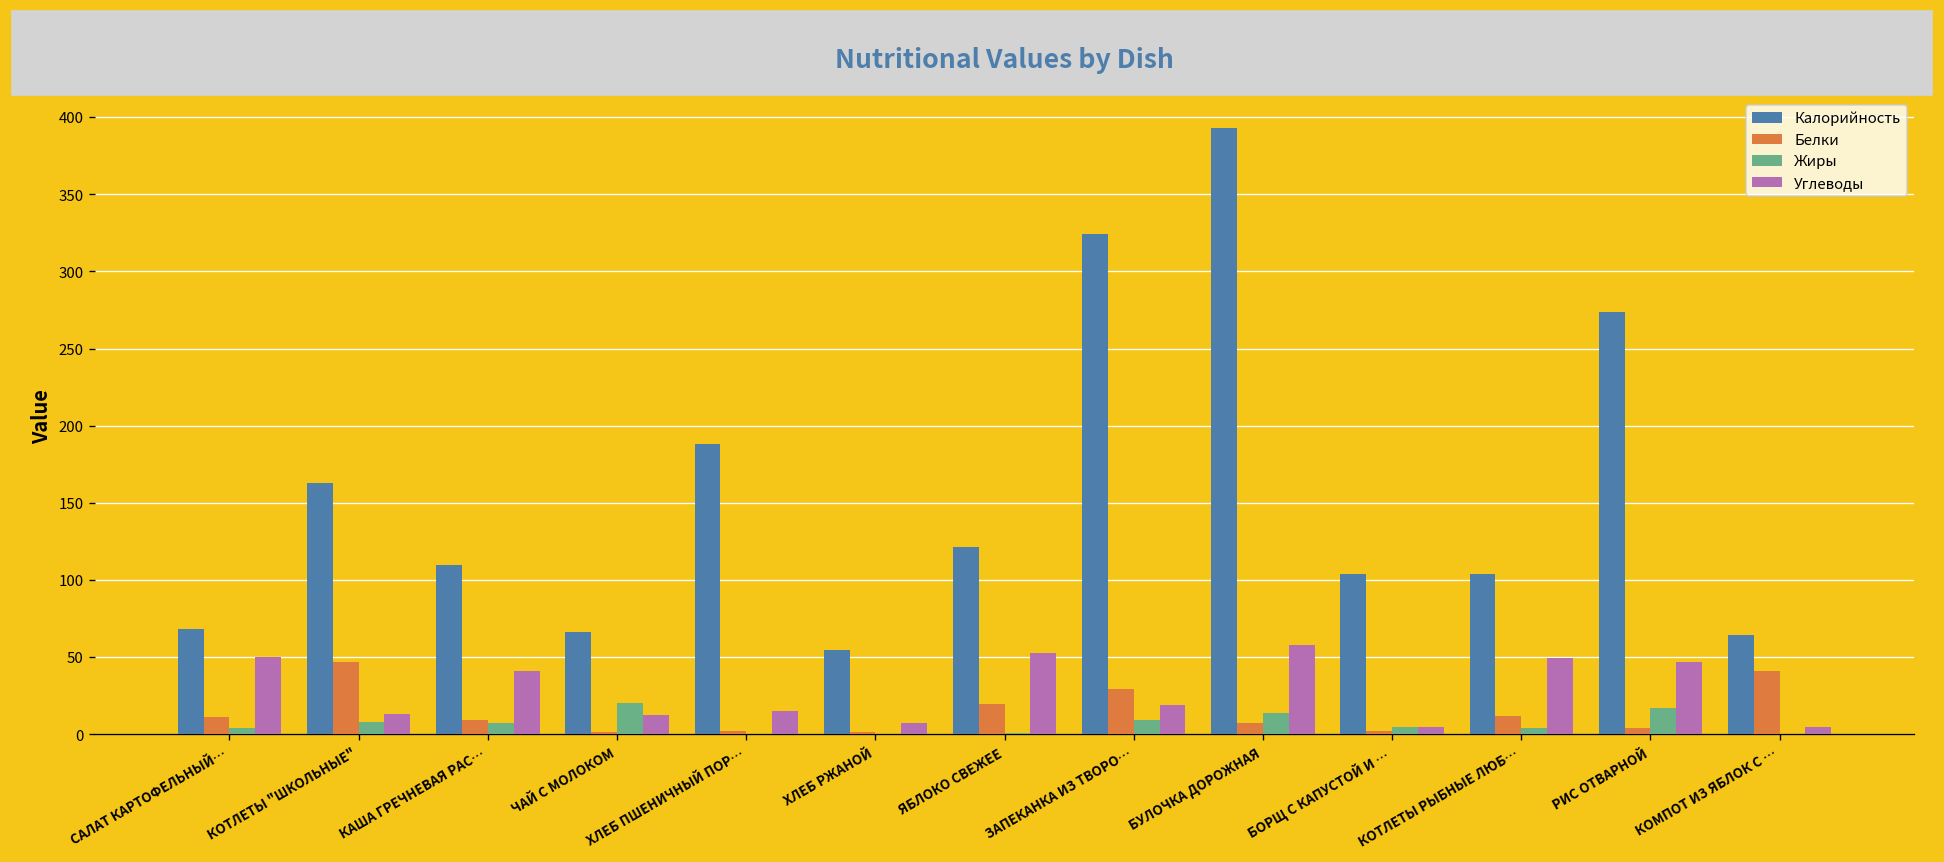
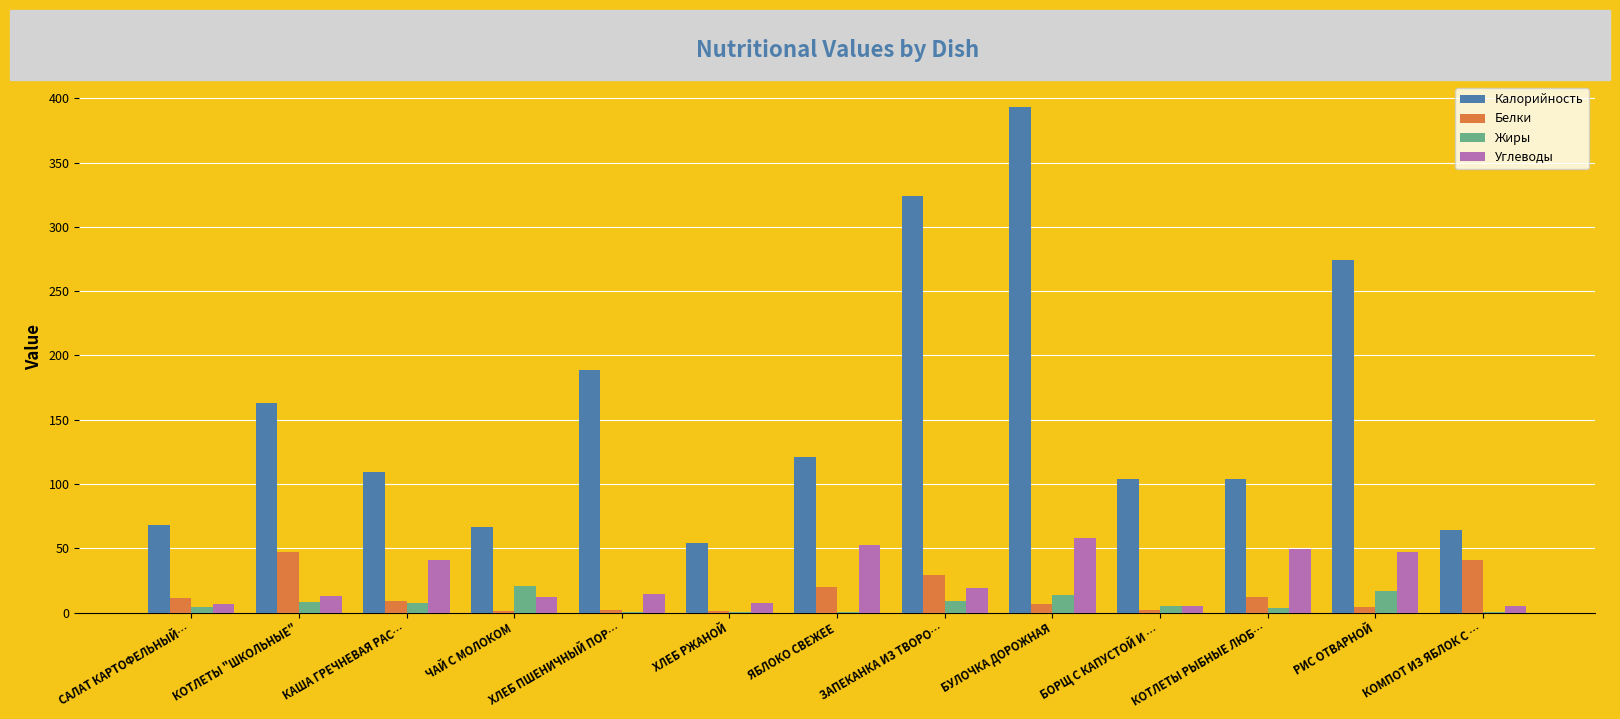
  {
    "Калорийность": {
      "САЛАТ КАРТОФЕЛЬНЫЙ…": 68,
      "КОТЛЕТЫ \"ШКОЛЬНЫЕ\"": 163,
      "КАША ГРЕЧНЕВАЯ РАС…": 110,
      "ЧАЙ С МОЛОКОМ": 66,
      "ХЛЕБ ПШЕНИЧНЫЙ ПОР…": 188,
      "ХЛЕБ РЖАНОЙ": 54,
      "ЯБЛОКО СВЕЖЕЕ": 121,
      "ЗАПЕКАНКА ИЗ ТВОРО…": 324,
      "БУЛОЧКА ДОРОЖНАЯ": 393,
      "БОРЩ С КАПУСТОЙ И …": 104,
      "КОТЛЕТЫ РЫБНЫЕ ЛЮБ…": 104,
      "РИС ОТВАРНОЙ": 274,
      "КОМПОТ ИЗ ЯБЛОК С …": 64
    },
    "Белки": {
      "САЛАТ КАРТОФЕЛЬНЫЙ…": 11,
      "КОТЛЕТЫ \"ШКОЛЬНЫЕ\"": 47,
      "КАША ГРЕЧНЕВАЯ РАС…": 9,
      "ХЛЕБ ПШЕНИЧНЫЙ ПОР…": 2,
      "ЯБЛОКО СВЕЖЕЕ": 20,
      "ЗАПЕКАНКА ИЗ ТВОРО…": 29,
      "БУЛОЧКА ДОРОЖНАЯ": 7,
      "БОРЩ С КАПУСТОЙ И …": 2,
      "КОТЛЕТЫ РЫБНЫЕ ЛЮБ…": 12,
      "РИС ОТВАРНОЙ": 4,
      "КОМПОТ ИЗ ЯБЛОК С …": 41
    },
    "Жиры": {
      "САЛАТ КАРТОФЕЛЬНЫЙ…": 4,
      "КОТЛЕТЫ \"ШКОЛЬНЫЕ\"": 8,
      "КАША ГРЕЧНЕВАЯ РАС…": 7,
      "ЧАЙ С МОЛОКОМ": 21,
      "ЗАПЕКАНКА ИЗ ТВОРО…": 9,
      "БУЛОЧКА ДОРОЖНАЯ": 14,
      "БОРЩ С КАПУСТОЙ И …": 5,
      "КОТЛЕТЫ РЫБНЫЕ ЛЮБ…": 4,
      "РИС ОТВАРНОЙ": 17
    },
    "Углеводы": {
-     "САЛАТ КАРТОФЕЛЬНЫЙ…": 50,
+     "САЛАТ КАРТОФЕЛЬНЫЙ…": 7,
      "КОТЛЕТЫ \"ШКОЛЬНЫЕ\"": 13,
      "КАША ГРЕЧНЕВАЯ РАС…": 41,
      "ЧАЙ С МОЛОКОМ": 12,
      "ХЛЕБ ПШЕНИЧНЫЙ ПОР…": 15,
      "ХЛЕБ РЖАНОЙ": 7,
      "ЯБЛОКО СВЕЖЕЕ": 53,
      "ЗАПЕКАНКА ИЗ ТВОРО…": 19,
      "БУЛОЧКА ДОРОЖНАЯ": 58,
      "БОРЩ С КАПУСТОЙ И …": 5,
      "КОТЛЕТЫ РЫБНЫЕ ЛЮБ…": 49,
      "РИС ОТВАРНОЙ": 47,
      "КОМПОТ ИЗ ЯБЛОК С …": 5
    }
  }
